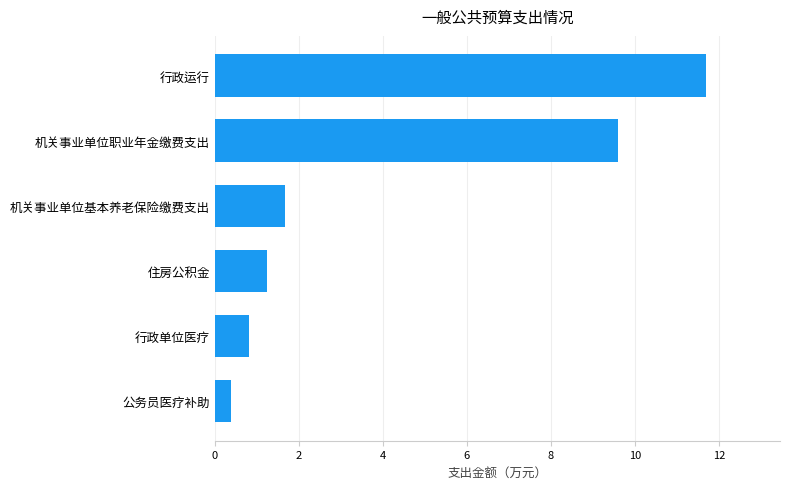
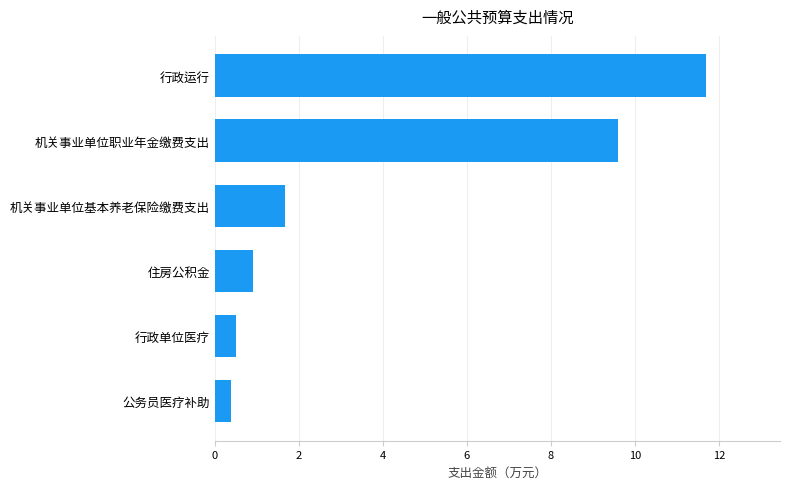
  {
    "行政运行": 11.7,
    "机关事业单位职业年金缴费支出": 9.6,
    "机关事业单位基本养老保险缴费支出": 1.7,
-   "住房公积金": 1.2,
-   "行政单位医疗": 0.8,
+   "住房公积金": 0.9,
+   "行政单位医疗": 0.5,
    "公务员医疗补助": 0.4
  }
